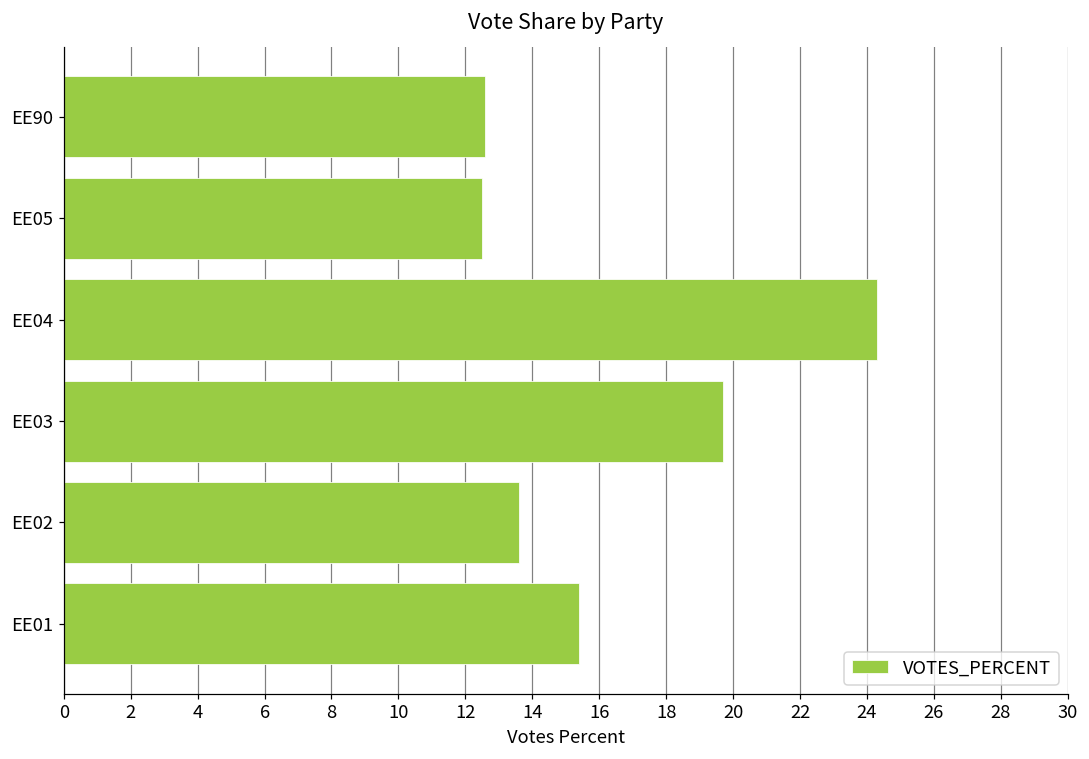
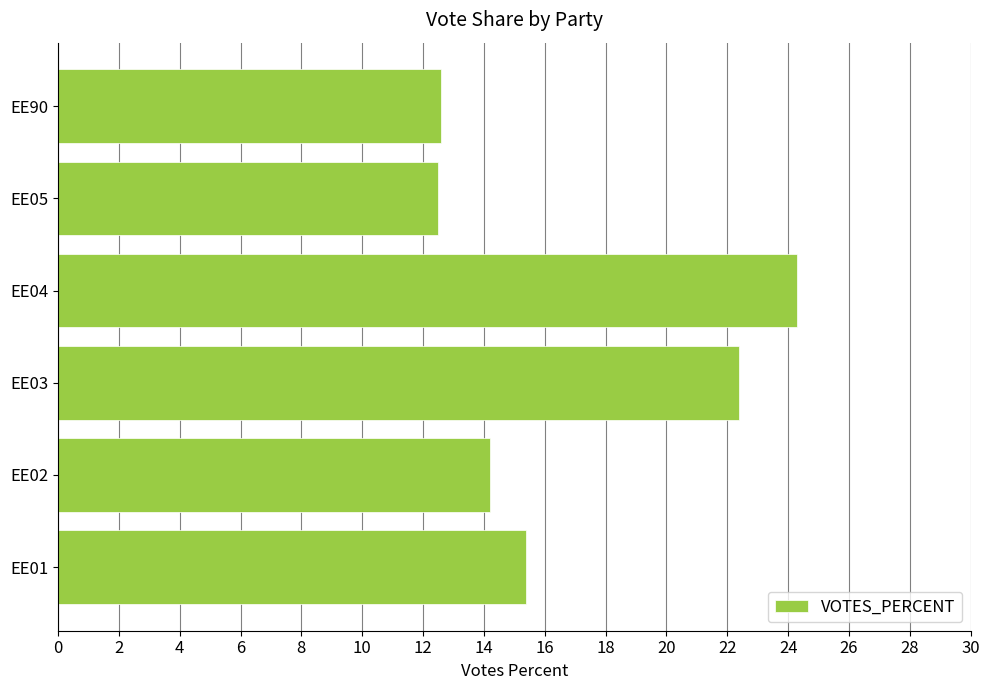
  {
    "EE90": 12.6,
    "EE05": 12.5,
    "EE04": 24.3,
-   "EE03": 19.7,
-   "EE02": 13.6,
+   "EE03": 22.4,
+   "EE02": 14.2,
    "EE01": 15.4
  }
